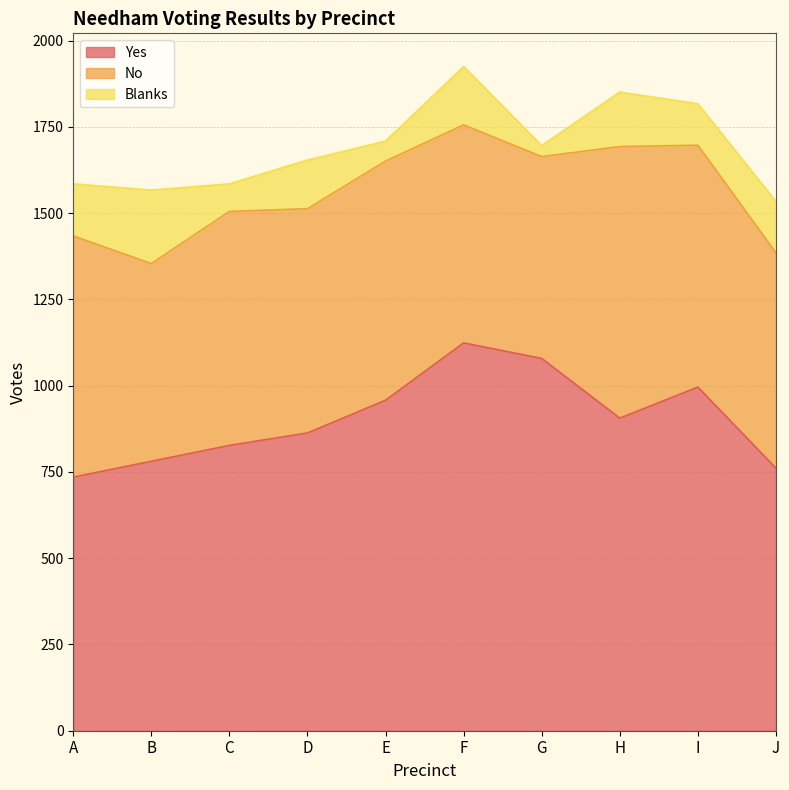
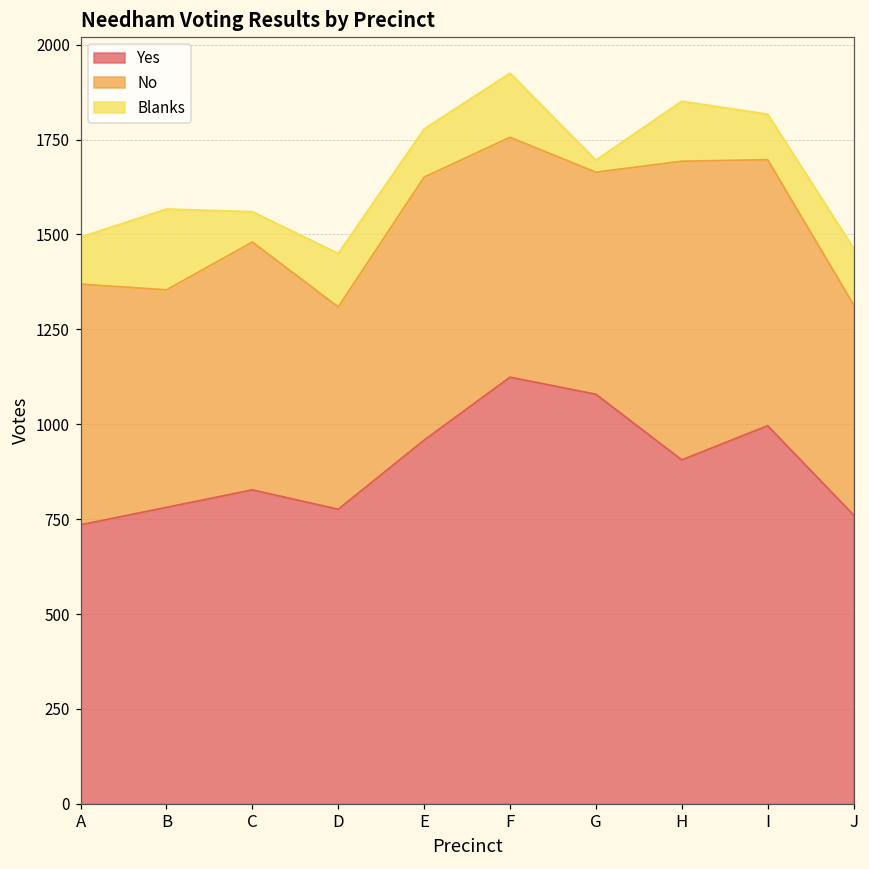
  {
    "Yes": {
      "A": 740,
      "B": 780,
      "C": 830,
-     "D": 860,
+     "D": 780,
      "E": 960,
      "F": 1120,
      "G": 1080,
      "H": 910,
      "I": 1000,
      "J": 760
    },
    "No": {
-     "A": 700,
+     "A": 630,
      "B": 570,
-     "C": 680,
-     "D": 650,
+     "C": 650,
+     "D": 530,
      "E": 690,
      "F": 630,
      "G": 590,
      "H": 790,
      "I": 700,
-     "J": 620
+     "J": 550
    },
    "Blanks": {
-     "A": 150,
+     "A": 120,
      "B": 210,
      "C": 80,
      "D": 140,
-     "E": 60,
+     "E": 130,
      "F": 170,
      "G": 30,
      "H": 160,
      "I": 120,
      "J": 150
    }
  }
